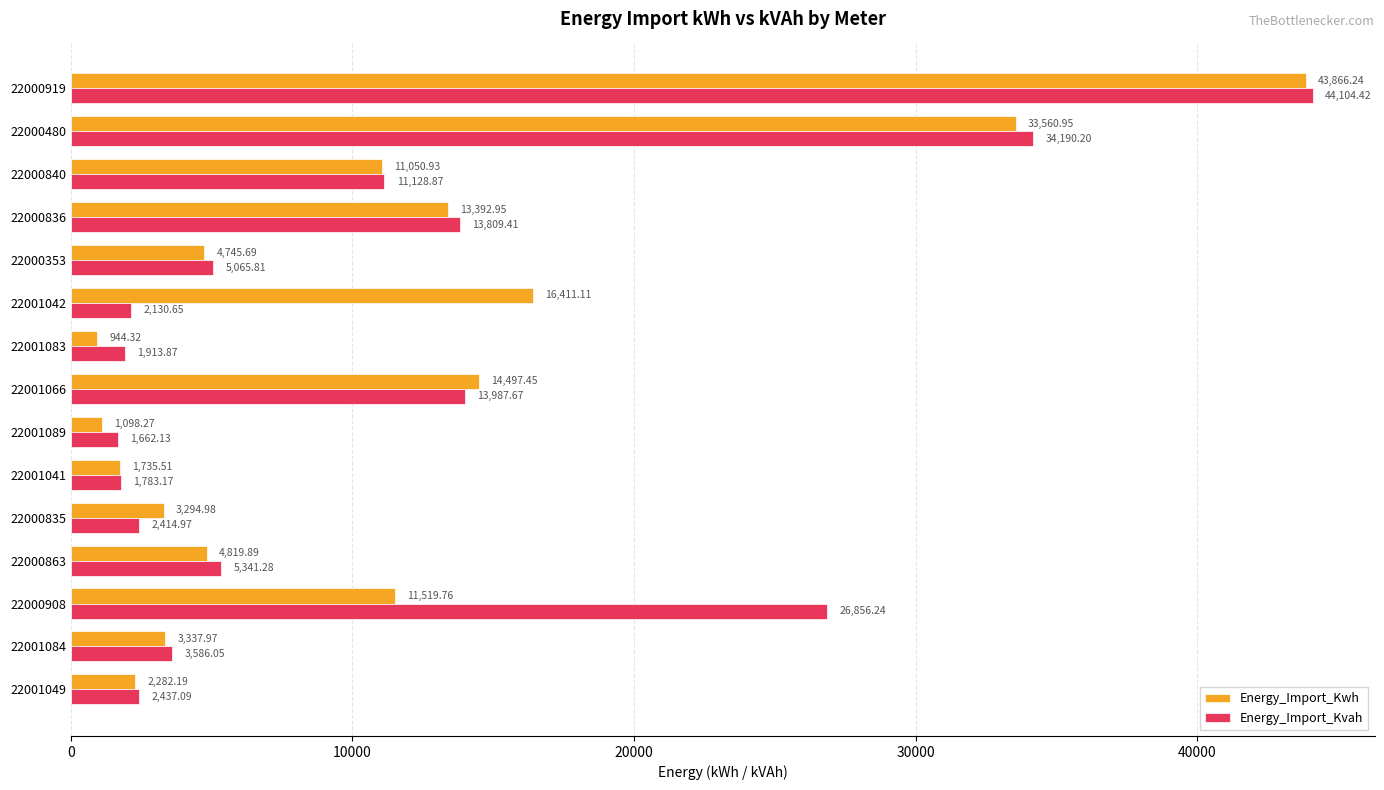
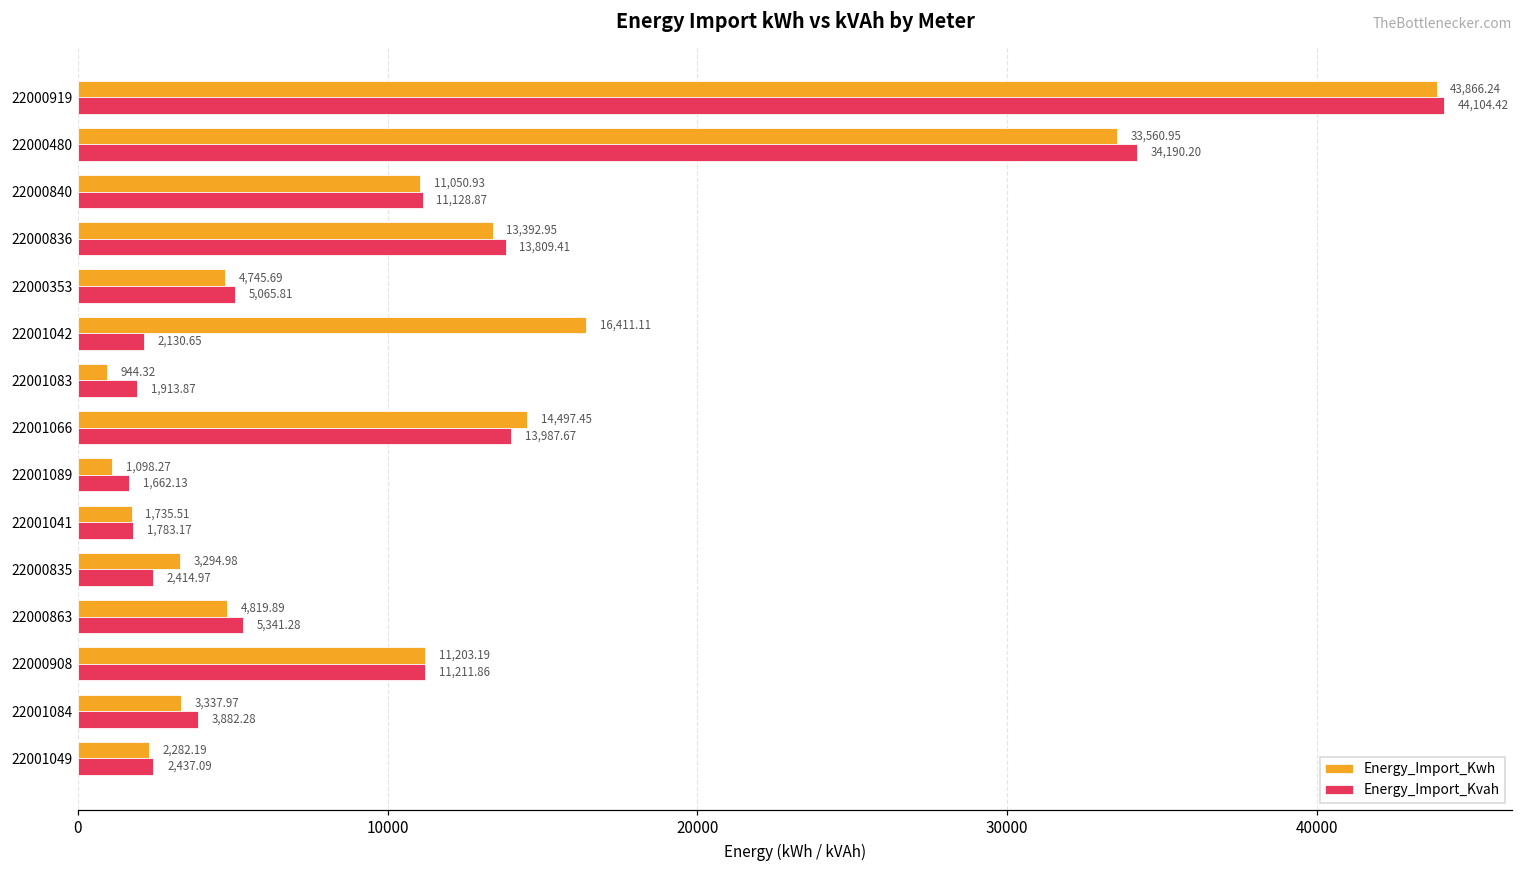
  {
    "Energy_Import_Kwh": {
      "22000919": "43,866.24",
      "22000480": "33,560.95",
      "22000840": "11,050.93",
      "22000836": "13,392.95",
      "22000353": "4,745.69",
      "22001042": "16,411.11",
      "22001083": "944.32",
      "22001066": "14,497.45",
      "22001089": "1,098.27",
      "22001041": "1,735.51",
      "22000835": "3,294.98",
      "22000863": "4,819.89",
-     "22000908": "11,519.76",
+     "22000908": "11,203.19",
      "22001084": "3,337.97",
      "22001049": "2,282.19"
    },
    "Energy_Import_Kvah": {
      "22000919": "44,104.42",
      "22000480": "34,190.20",
      "22000840": "11,128.87",
      "22000836": "13,809.41",
      "22000353": "5,065.81",
      "22001042": "2,130.65",
      "22001083": "1,913.87",
      "22001066": "13,987.67",
      "22001089": "1,662.13",
      "22001041": "1,783.17",
      "22000835": "2,414.97",
      "22000863": "5,341.28",
-     "22000908": "26,856.24",
-     "22001084": "3,586.05",
+     "22000908": "11,211.86",
+     "22001084": "3,882.28",
      "22001049": "2,437.09"
    }
  }
